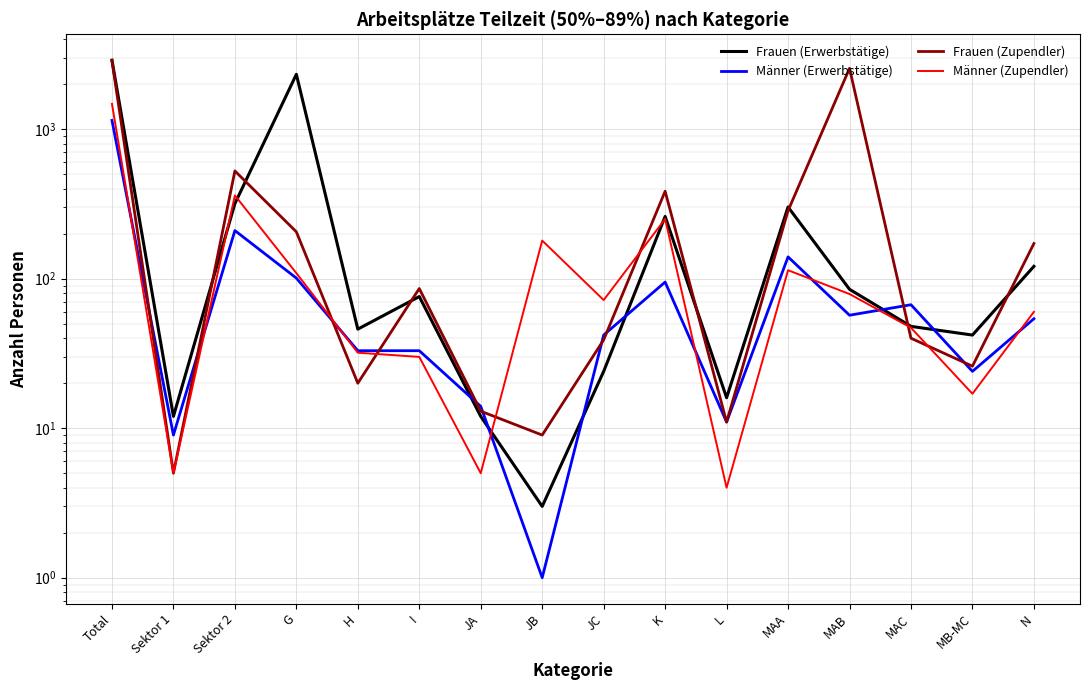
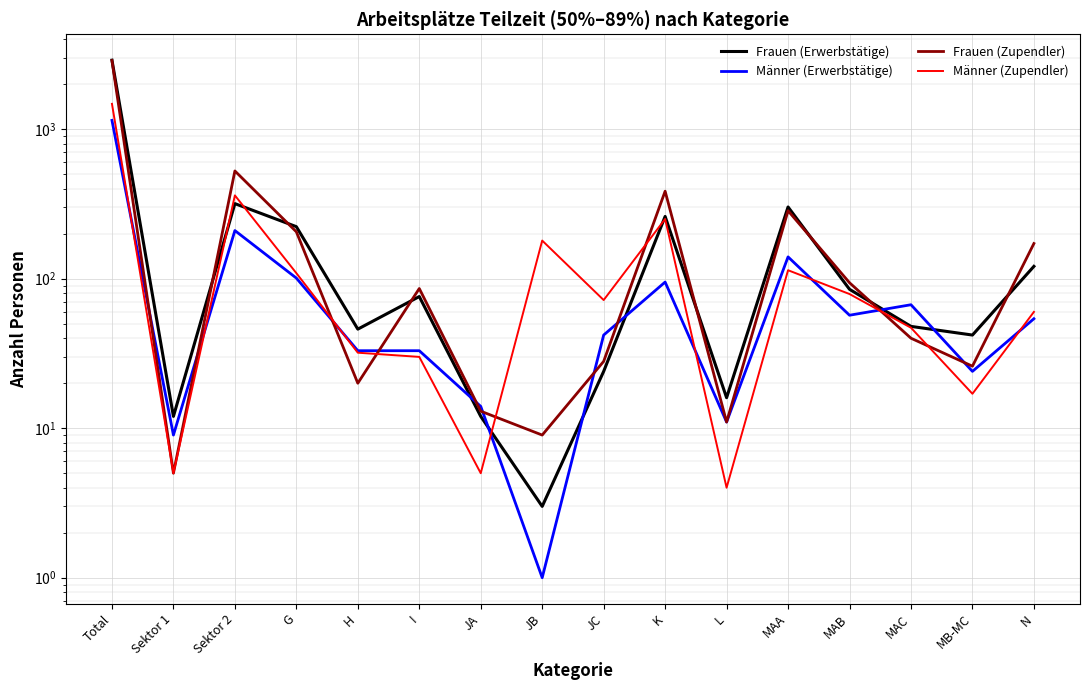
  {
    "Frauen (Erwerbstätige)": {
      "Sektor 1": 12,
      "Sektor 2": 320,
-     "G": 2300,
+     "G": 220,
      "H": 46,
      "I": 80,
      "JA": 12,
      "JB": 3,
      "JC": 24,
      "K": 260,
      "L": 16,
      "MAA": 300,
      "MAB": 90,
      "MB-MC": 42,
      "N": 120
    },
    "Männer (Erwerbstätige)": {
      "Total": 1100,
      "Sektor 1": 9,
      "Sektor 2": 210,
      "G": 100,
      "I": 33,
      "JA": 14,
      "JB": 1,
      "JC": 42,
      "K": 100,
      "MAA": 140,
      "MAB": 57,
      "MAC": 70,
      "MB-MC": 24,
      "N": 54
    },
    "Frauen (Zupendler)": {
      "Sektor 2": 530,
      "G": 210,
      "H": 20,
      "I": 90,
      "JA": 13,
      "JB": 9,
-     "JC": 39,
+     "JC": 28,
      "K": 390,
      "MAA": 290,
-     "MAB": 2600,
+     "MAB": 90,
      "MAC": 40,
      "MB-MC": 26,
      "N": 170
    },
    "Männer (Zupendler)": {
      "Total": 1500,
      "Sektor 2": 360,
      "G": 110,
      "I": 30,
      "JA": 5,
      "JB": 180,
      "JC": 70,
      "K": 250,
      "L": 4,
      "MAA": 110,
      "MAB": 80,
      "MB-MC": 17,
      "N": 60
    }
  }
